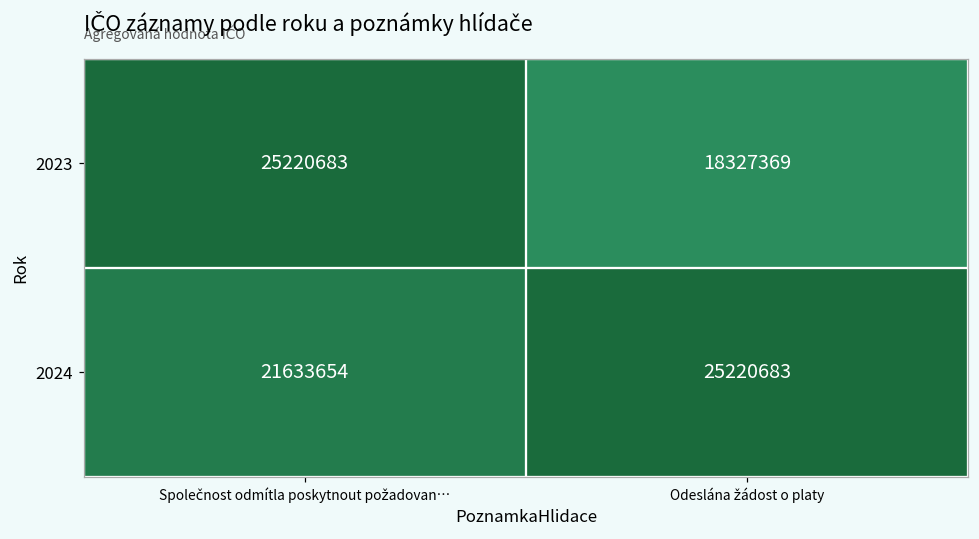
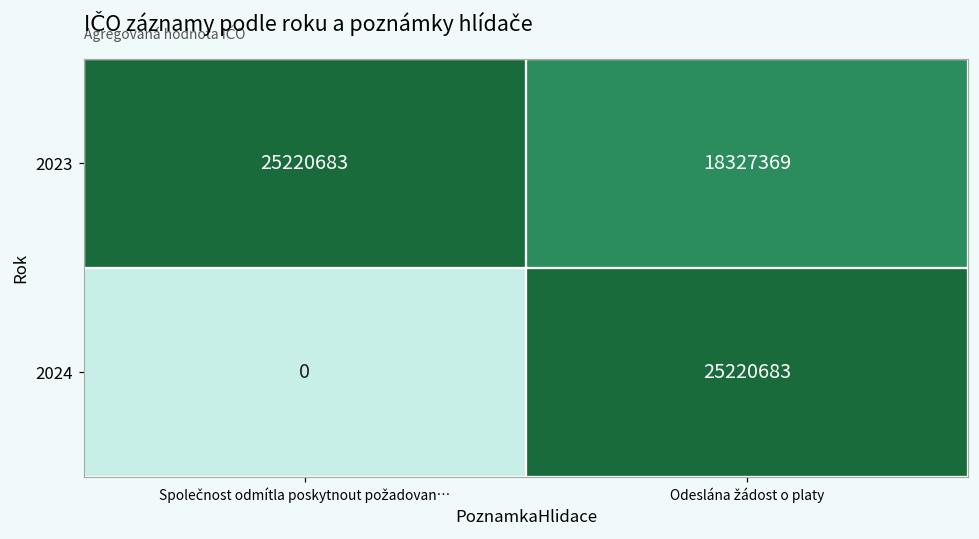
  {
    "2023": {
      "Společnost odmítla poskytnout požadovan…": 25220683,
      "Odeslána žádost o platy": 18327369
    },
    "2024": {
-     "Společnost odmítla poskytnout požadovan…": 21633654,
+     "Společnost odmítla poskytnout požadovan…": 0,
      "Odeslána žádost o platy": 25220683
    }
  }
